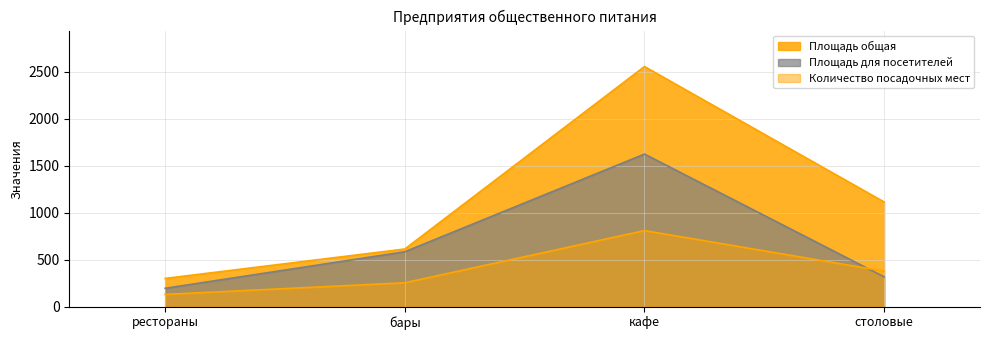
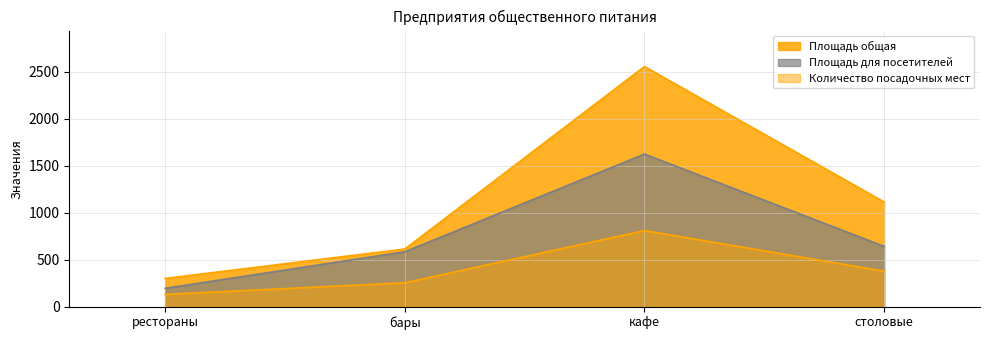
  {
    "Площадь для посетителей": {
      "рестораны": 200,
      "бары": 600,
      "кафе": 1600,
-     "столовые": 300
+     "столовые": 600
    }
  }
